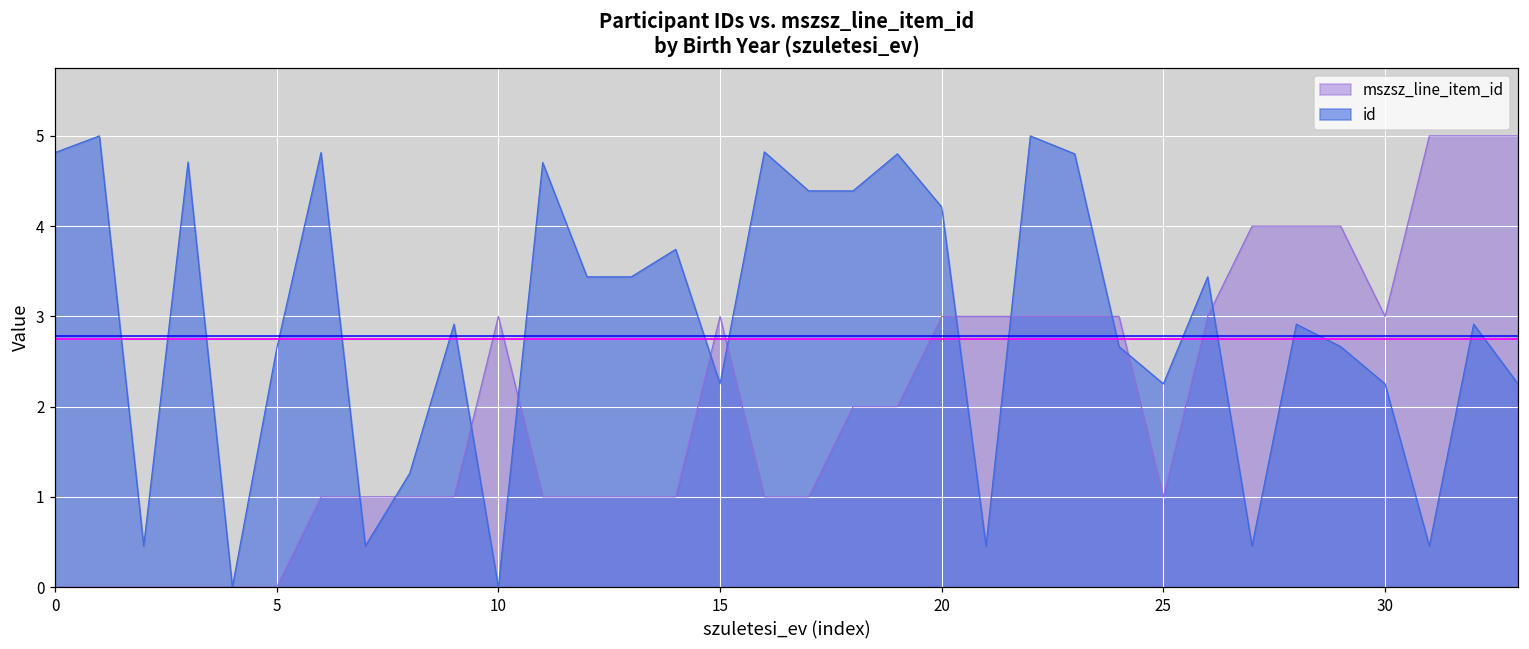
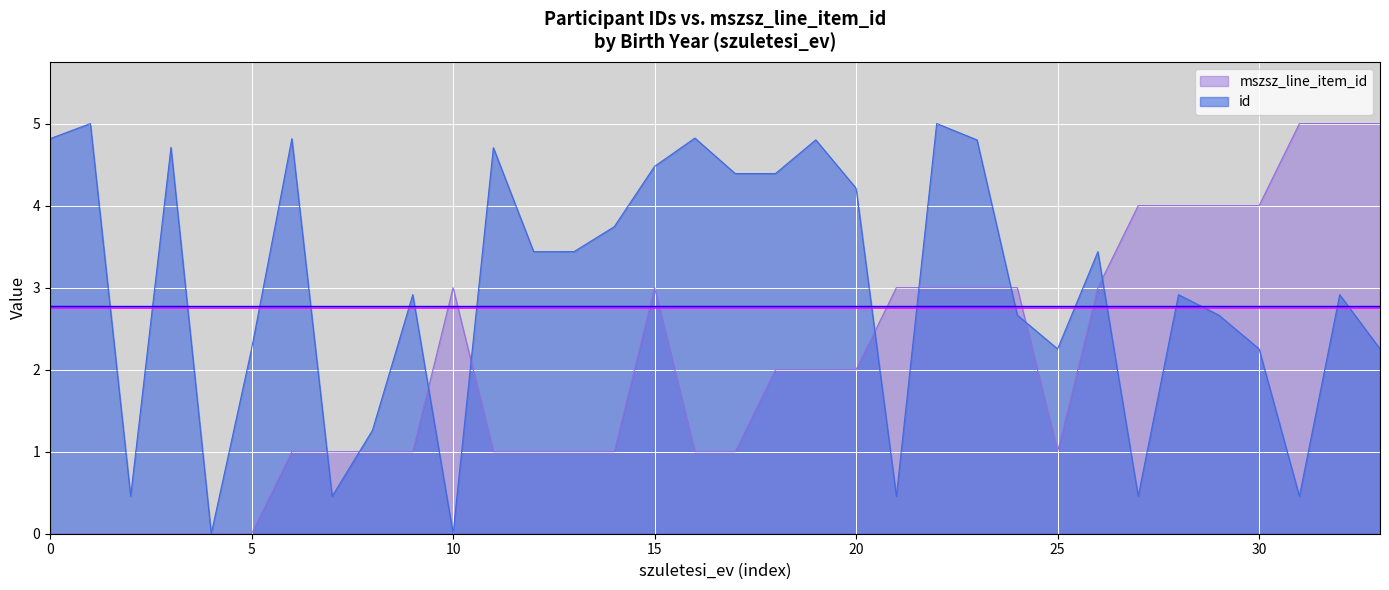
  {
    "mszsz_line_item_id": {
      "0": 0.0,
      "5": 0.0,
      "10": 3.0,
      "15": 3.0,
-     "20": 3.0,
+     "20": 2.0,
      "25": 1.0,
-     "30": 3.0
+     "30": 4.0
    },
    "id": {
      "0": 4.8,
-     "5": 2.6,
+     "5": 2.3,
      "10": 0.0,
-     "15": 2.3,
+     "15": 4.5,
      "20": 4.2,
      "25": 2.3,
      "30": 2.3
    }
  }
